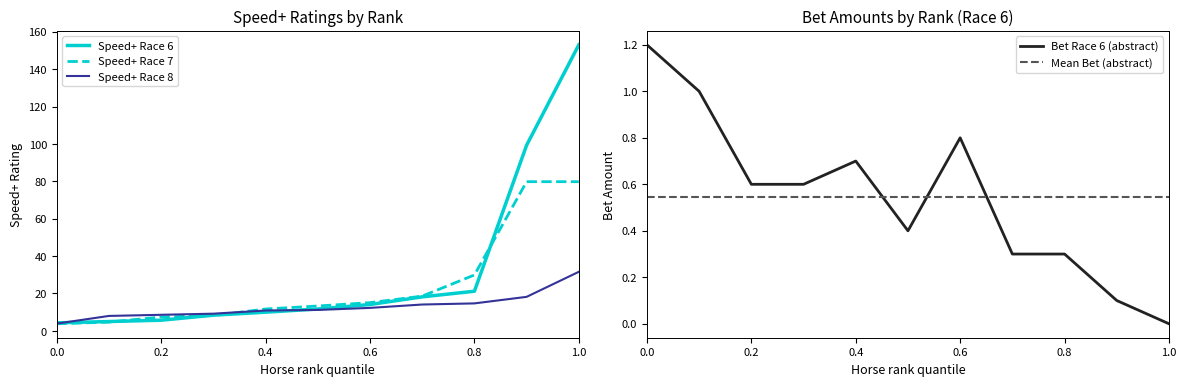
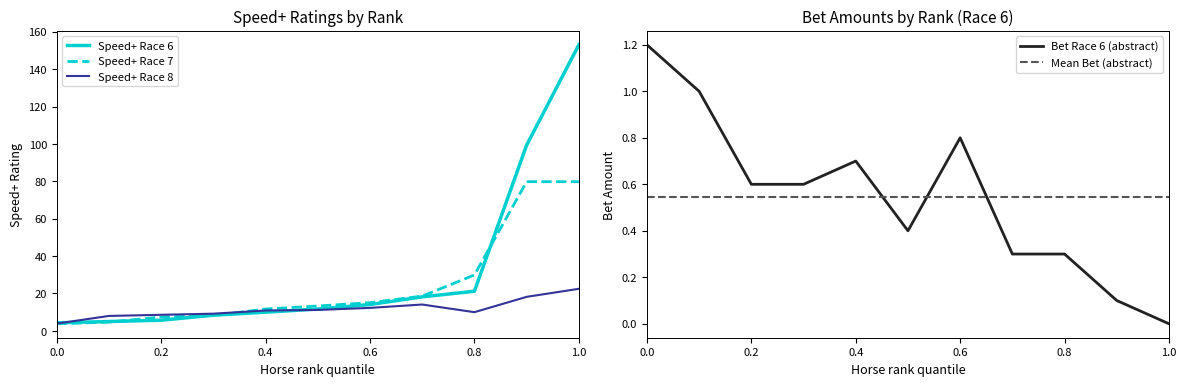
  {
    "Speed+ Ratings by Rank": {
      "Speed+ Race 8": {
        "0.6": 12,
-       "0.8": 15,
-       "1.0": 32
+       "0.8": 10,
+       "1.0": 23
      }
    },
    "Bet Amounts by Rank (Race 6)": {
      "0.0": 1.20,
      "0.2": 0.60,
      "0.4": 0.70,
      "0.6": 0.80,
      "0.8": 0.30,
      "1.0": 0.00
    }
  }
